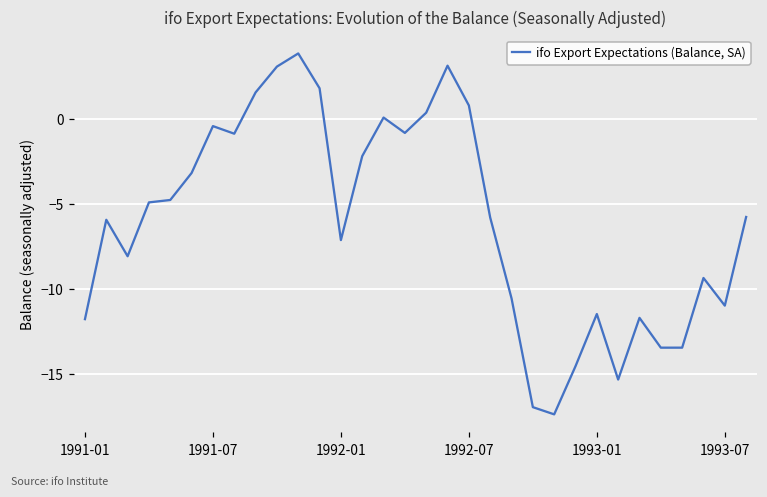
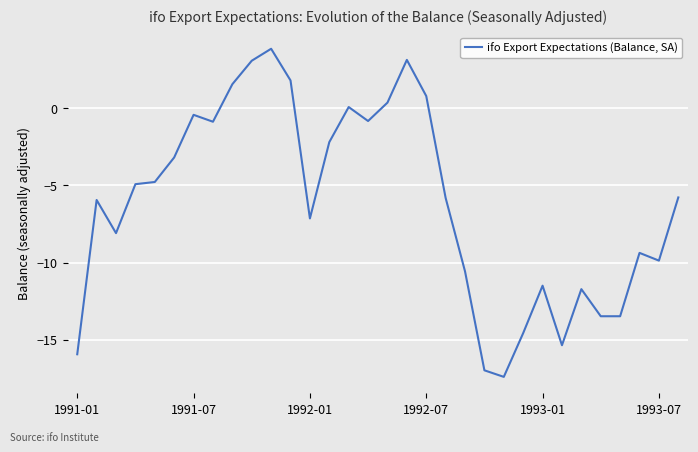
  {
-   "1991-01": -11.8,
+   "1991-01": -15.9,
    "1991-07": -0.4,
    "1992-01": -7.1,
    "1992-07": 0.8,
    "1993-01": -11.5,
-   "1993-07": -11.0
+   "1993-07": -9.9
  }
